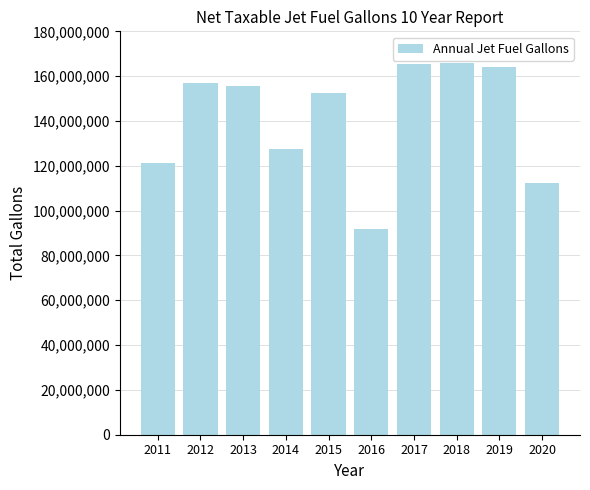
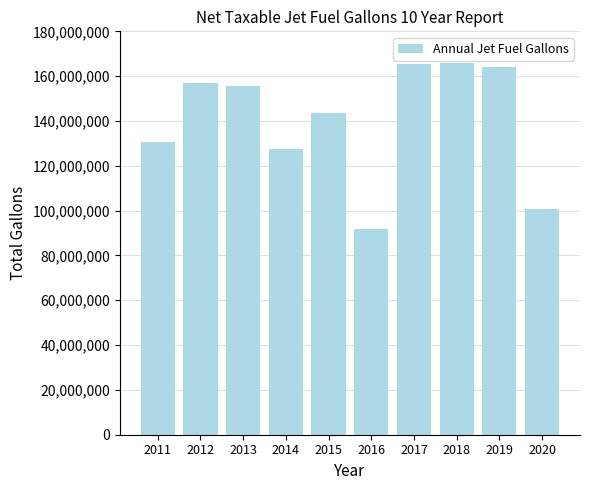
  {
-   "2011": "121,000,000",
+   "2011": "131,000,000",
    "2012": "157,000,000",
    "2013": "155,000,000",
    "2014": "128,000,000",
-   "2015": "153,000,000",
+   "2015": "144,000,000",
    "2016": "92,000,000",
    "2017": "165,000,000",
    "2018": "166,000,000",
    "2019": "164,000,000",
-   "2020": "112,000,000"
+   "2020": "101,000,000"
  }
